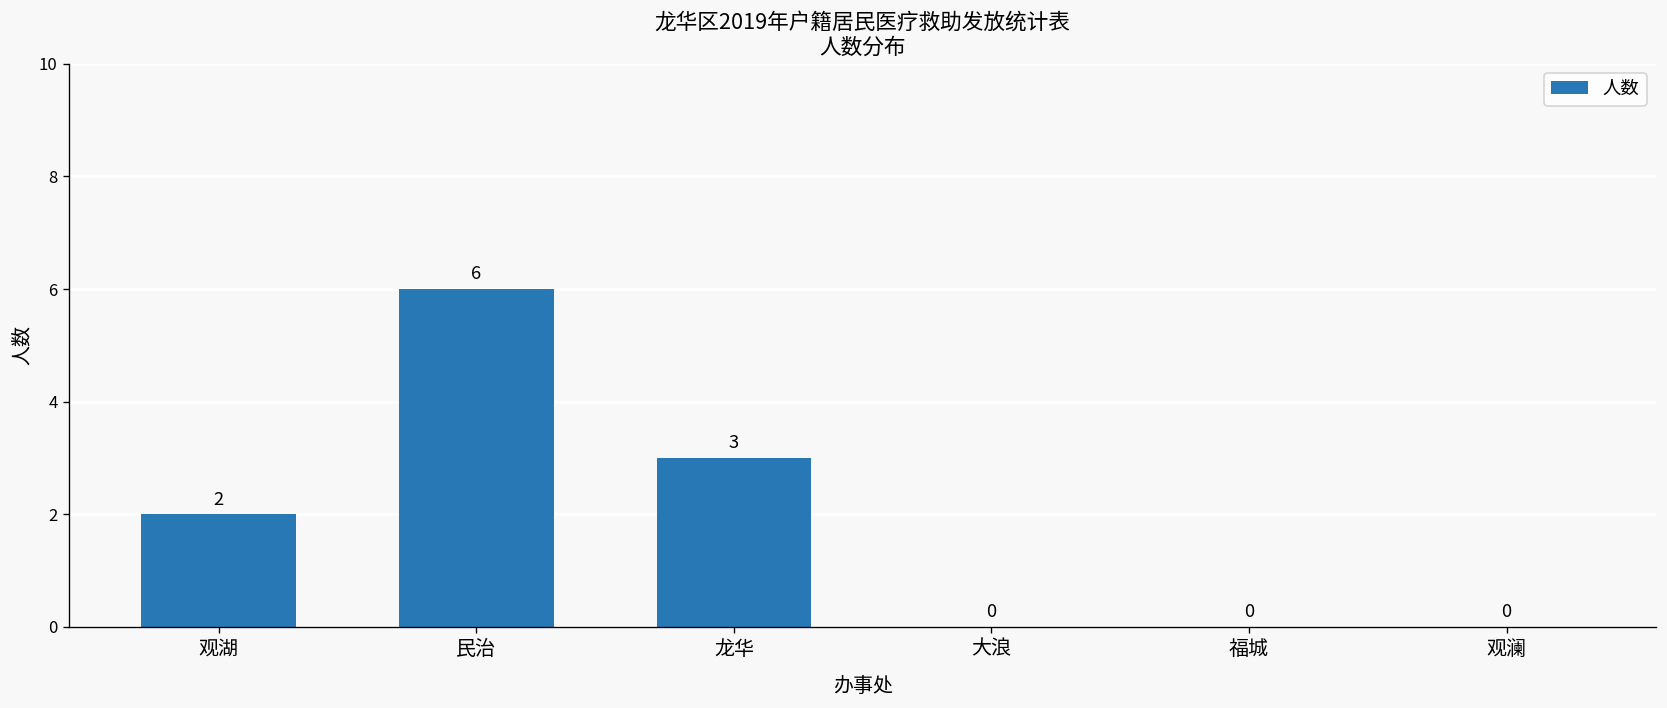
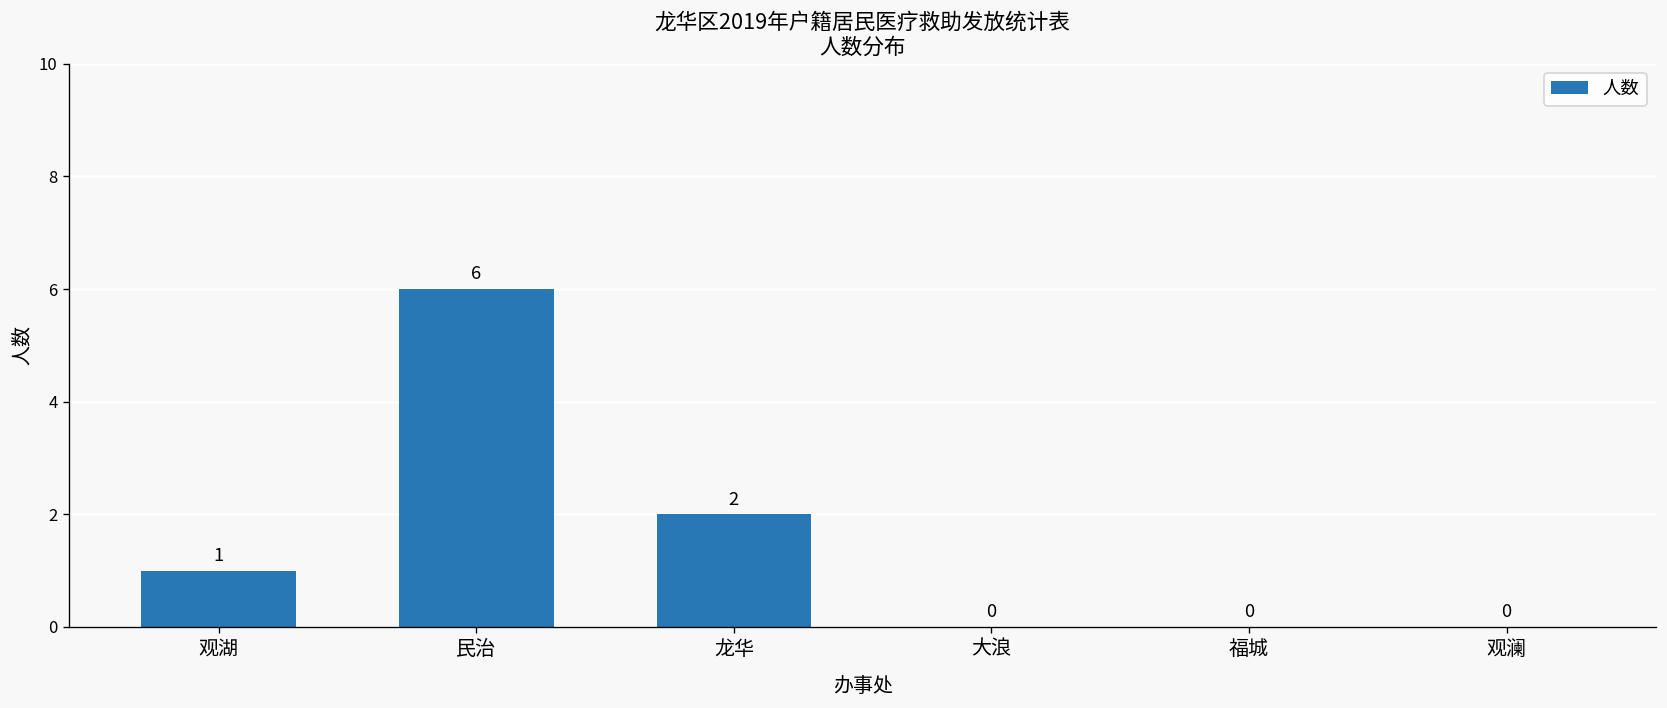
  {
-   "观湖": 2,
+   "观湖": 1,
    "民治": 6,
-   "龙华": 3,
+   "龙华": 2,
    "大浪": 0,
    "福城": 0,
    "观澜": 0
  }
